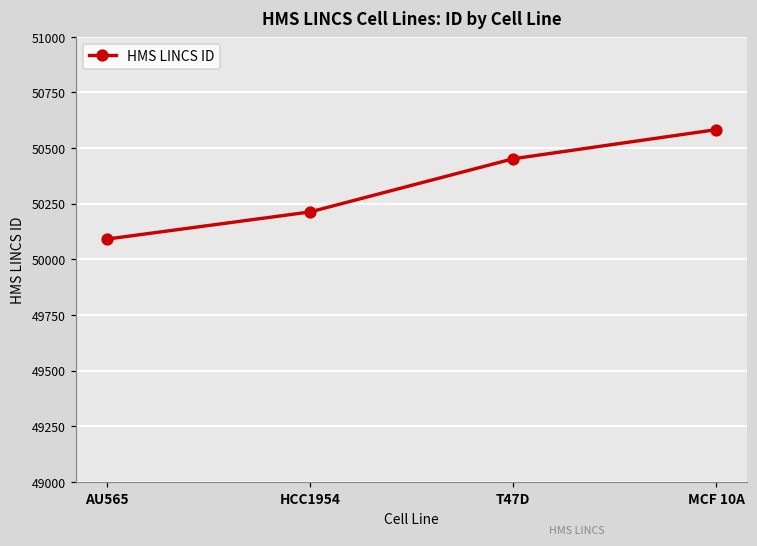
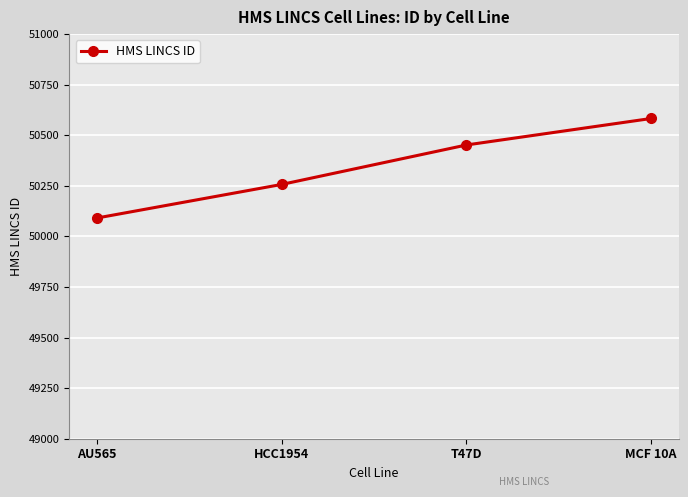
  {
    "AU565": 50090,
-   "HCC1954": 50210,
+   "HCC1954": 50260,
    "T47D": 50450,
    "MCF 10A": 50580
  }
